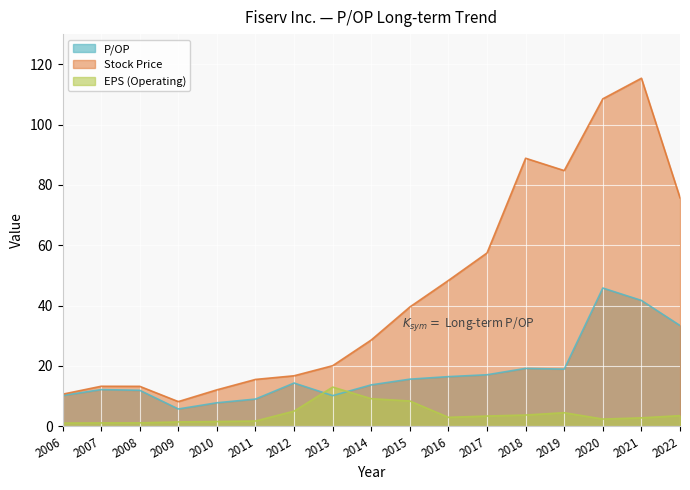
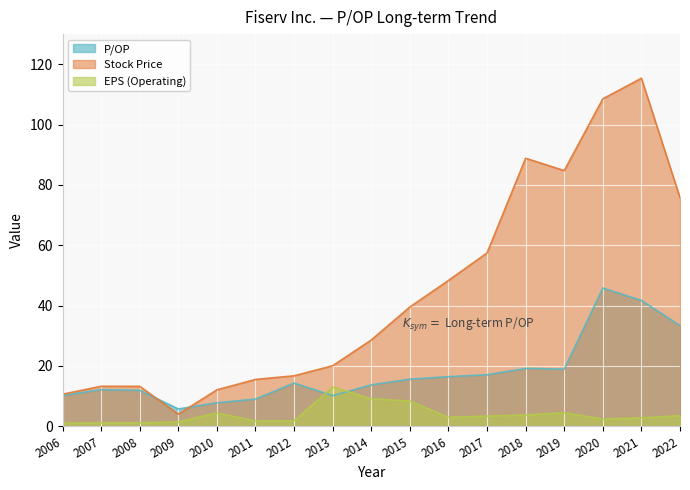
  {
    "P/OP": {
      "2007": 12,
      "2008": 12,
      "2009": 6,
      "2010": 8,
      "2011": 9,
      "2012": 14,
      "2013": 10,
      "2014": 14,
      "2015": 16,
      "2016": 16,
      "2017": 17,
      "2018": 19,
      "2019": 19,
      "2020": 46,
      "2021": 42,
      "2022": 33
    },
    "Stock Price": {
      "2007": 13,
      "2008": 13,
-     "2009": 8,
+     "2009": 4,
      "2010": 12,
      "2011": 16,
      "2012": 17,
      "2013": 20,
      "2014": 29,
      "2015": 40,
      "2016": 48,
      "2017": 57,
      "2018": 89,
      "2019": 85,
      "2020": 109,
      "2021": 115,
      "2022": 76
    },
    "EPS (Operating)": {
      "2006": 1,
      "2007": 1,
      "2008": 1,
      "2009": 1,
-     "2010": 2,
+     "2010": 4,
      "2011": 2,
-     "2012": 5,
+     "2012": 2,
      "2013": 13,
      "2014": 9,
      "2015": 8,
      "2016": 3,
      "2017": 3,
      "2018": 4,
      "2019": 4,
      "2020": 2,
      "2021": 3,
      "2022": 4
    }
  }
